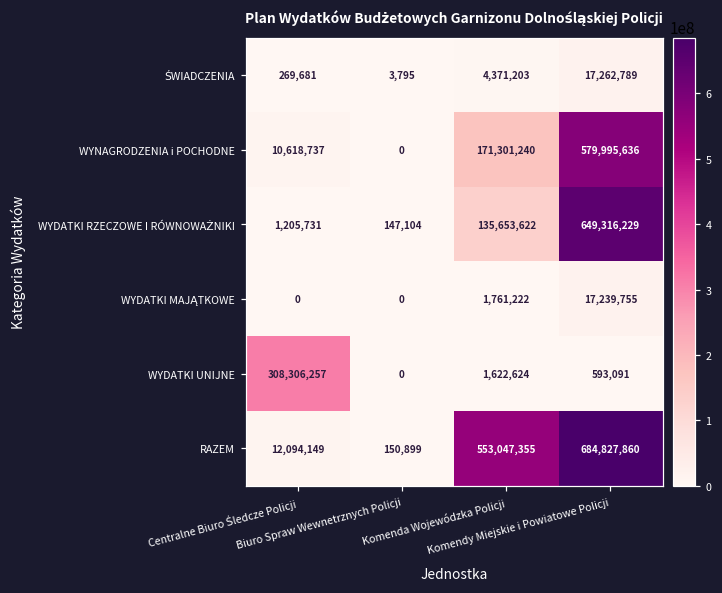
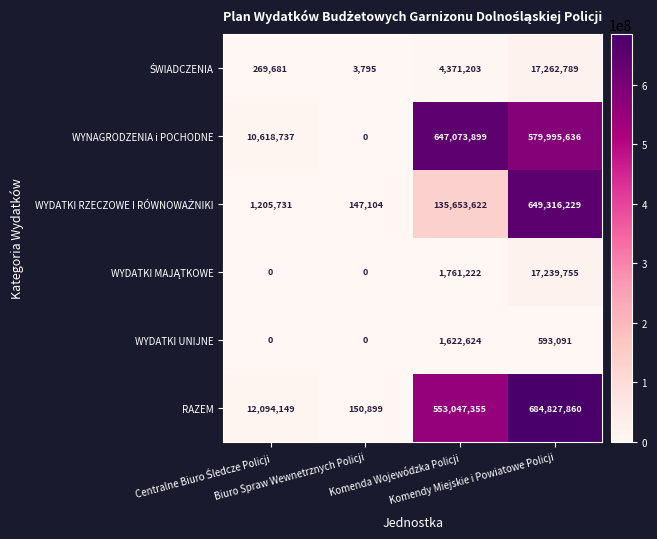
  {
    "ŚWIADCZENIA": {
      "Centralne Biuro Śledcze Policji": "269,681",
      "Biuro Spraw Wewnetrznych Policji": "3,795",
      "Komenda Wojewódzka Policji": "4,371,203",
      "Komendy Miejskie i Powiatowe Policji": "17,262,789"
    },
    "WYNAGRODZENIA i POCHODNE": {
      "Centralne Biuro Śledcze Policji": "10,618,737",
      "Biuro Spraw Wewnetrznych Policji": "0",
-     "Komenda Wojewódzka Policji": "171,301,240",
+     "Komenda Wojewódzka Policji": "647,073,899",
      "Komendy Miejskie i Powiatowe Policji": "579,995,636"
    },
    "WYDATKI RZECZOWE I RÓWNOWAŻNIKI": {
      "Centralne Biuro Śledcze Policji": "1,205,731",
      "Biuro Spraw Wewnetrznych Policji": "147,104",
      "Komenda Wojewódzka Policji": "135,653,622",
      "Komendy Miejskie i Powiatowe Policji": "649,316,229"
    },
    "WYDATKI MAJĄTKOWE": {
      "Centralne Biuro Śledcze Policji": "0",
      "Biuro Spraw Wewnetrznych Policji": "0",
      "Komenda Wojewódzka Policji": "1,761,222",
      "Komendy Miejskie i Powiatowe Policji": "17,239,755"
    },
    "WYDATKI UNIJNE": {
-     "Centralne Biuro Śledcze Policji": "308,306,257",
+     "Centralne Biuro Śledcze Policji": "0",
      "Biuro Spraw Wewnetrznych Policji": "0",
      "Komenda Wojewódzka Policji": "1,622,624",
      "Komendy Miejskie i Powiatowe Policji": "593,091"
    },
    "RAZEM": {
      "Centralne Biuro Śledcze Policji": "12,094,149",
      "Biuro Spraw Wewnetrznych Policji": "150,899",
      "Komenda Wojewódzka Policji": "553,047,355",
      "Komendy Miejskie i Powiatowe Policji": "684,827,860"
    }
  }
